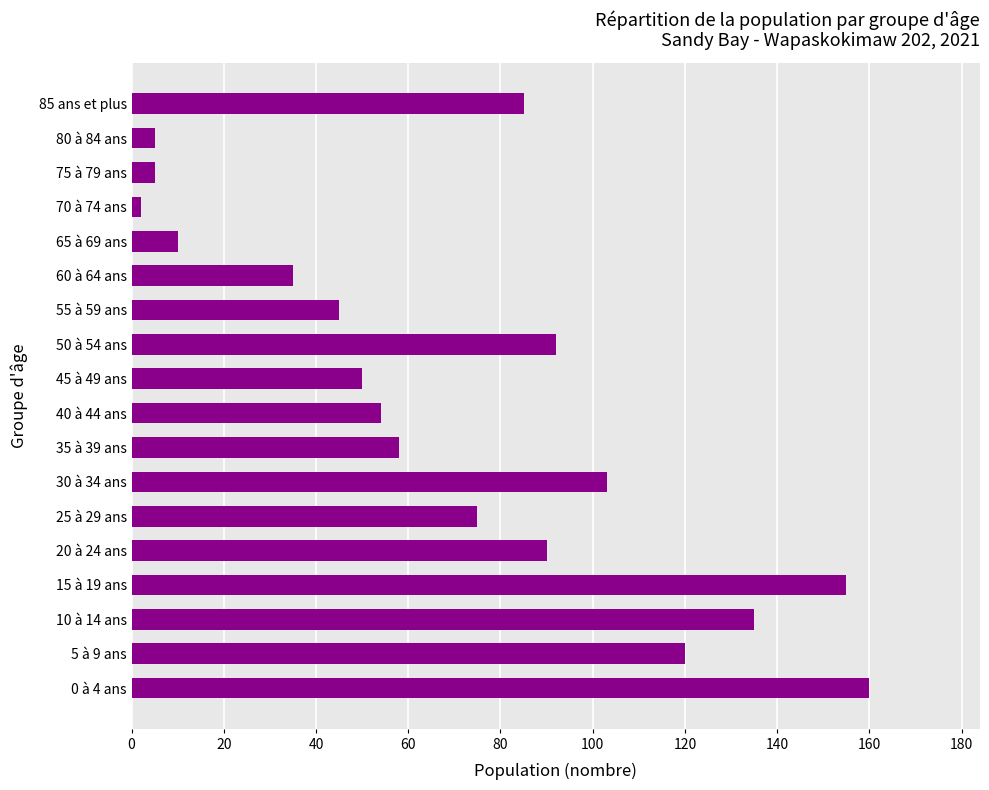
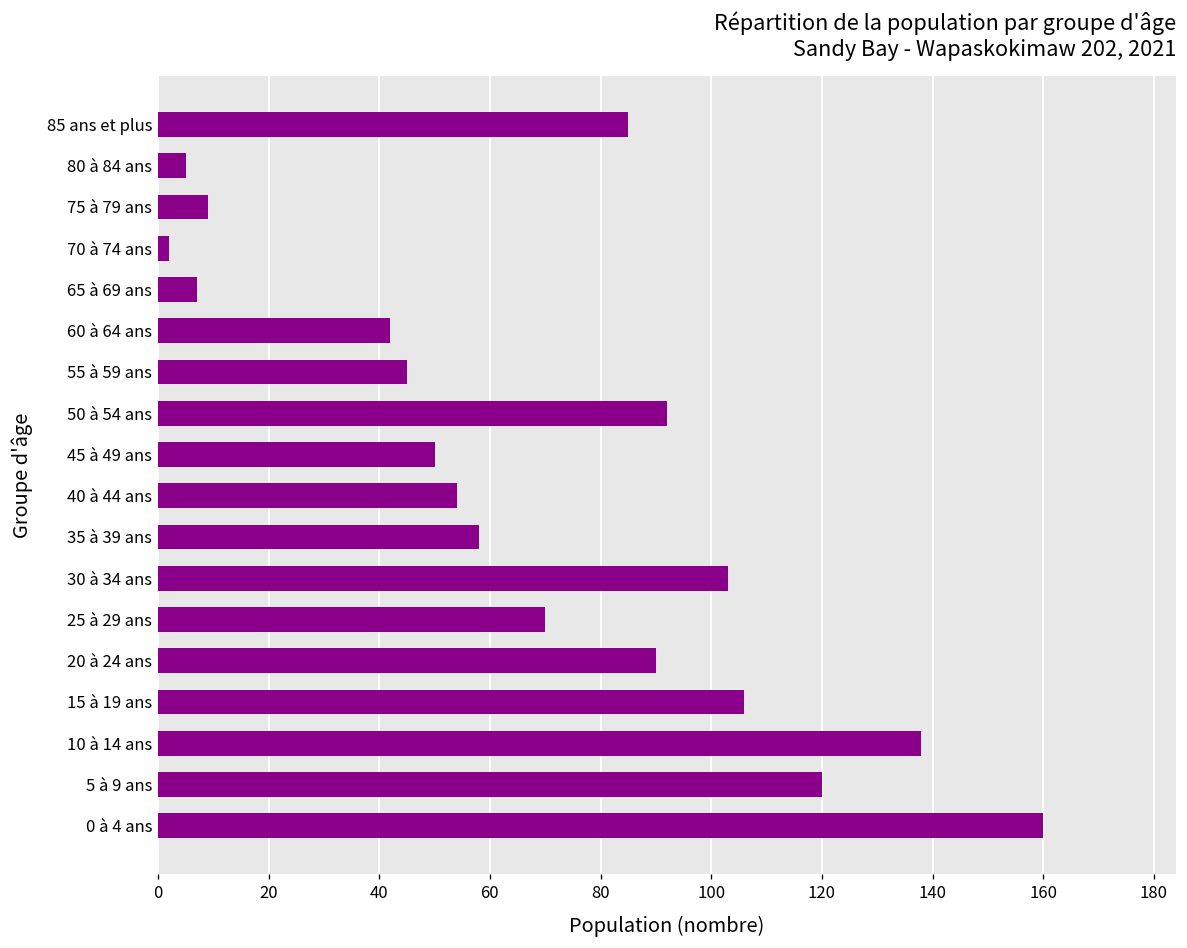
  {
    "85 ans et plus": 85,
    "80 à 84 ans": 5,
-   "75 à 79 ans": 5,
+   "75 à 79 ans": 9,
    "70 à 74 ans": 2,
-   "65 à 69 ans": 10,
-   "60 à 64 ans": 35,
+   "65 à 69 ans": 7,
+   "60 à 64 ans": 42,
    "55 à 59 ans": 45,
    "50 à 54 ans": 92,
    "45 à 49 ans": 50,
    "40 à 44 ans": 54,
    "35 à 39 ans": 58,
    "30 à 34 ans": 103,
-   "25 à 29 ans": 75,
+   "25 à 29 ans": 70,
    "20 à 24 ans": 90,
-   "15 à 19 ans": 155,
-   "10 à 14 ans": 135,
+   "15 à 19 ans": 106,
+   "10 à 14 ans": 138,
    "5 à 9 ans": 120,
    "0 à 4 ans": 160
  }
